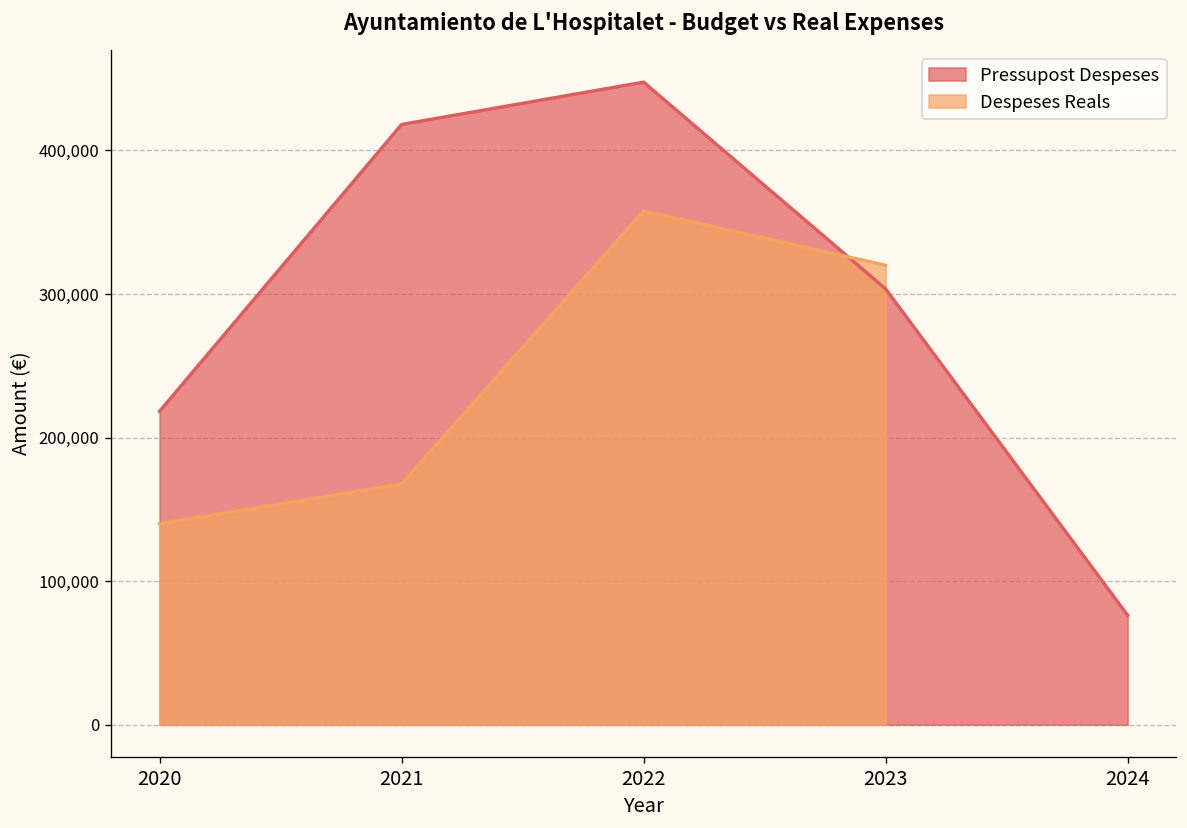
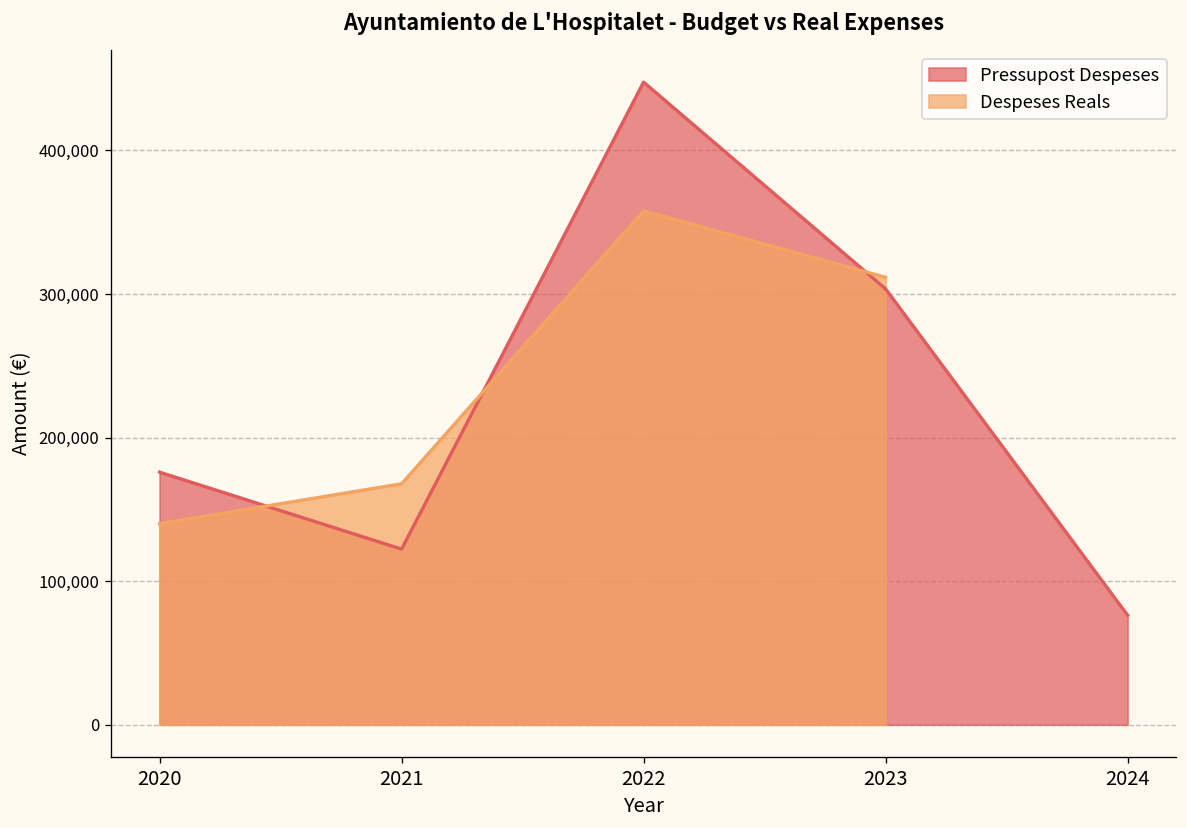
  {
    "Pressupost Despeses": {
-     "2020": "218,000",
-     "2021": "418,000",
+     "2020": "176,000",
+     "2021": "122,000",
      "2022": "448,000",
      "2023": "304,000",
      "2024": "76,000"
    },
    "Despeses Reals": {
      "2020": "140,000",
      "2021": "168,000",
      "2022": "358,000",
-     "2023": "320,000"
+     "2023": "312,000"
    }
  }
